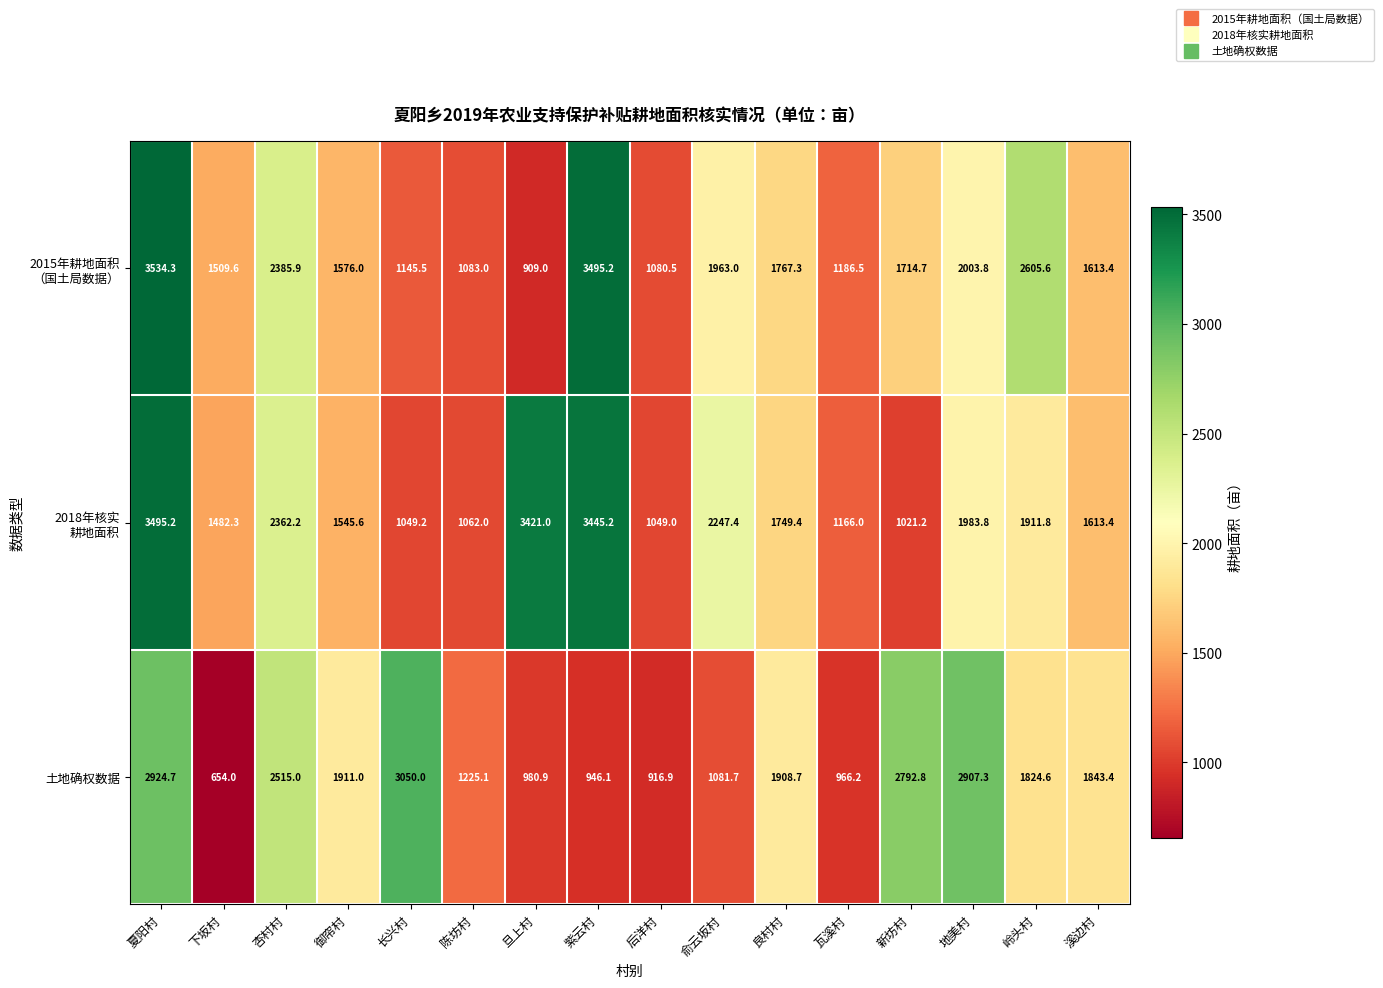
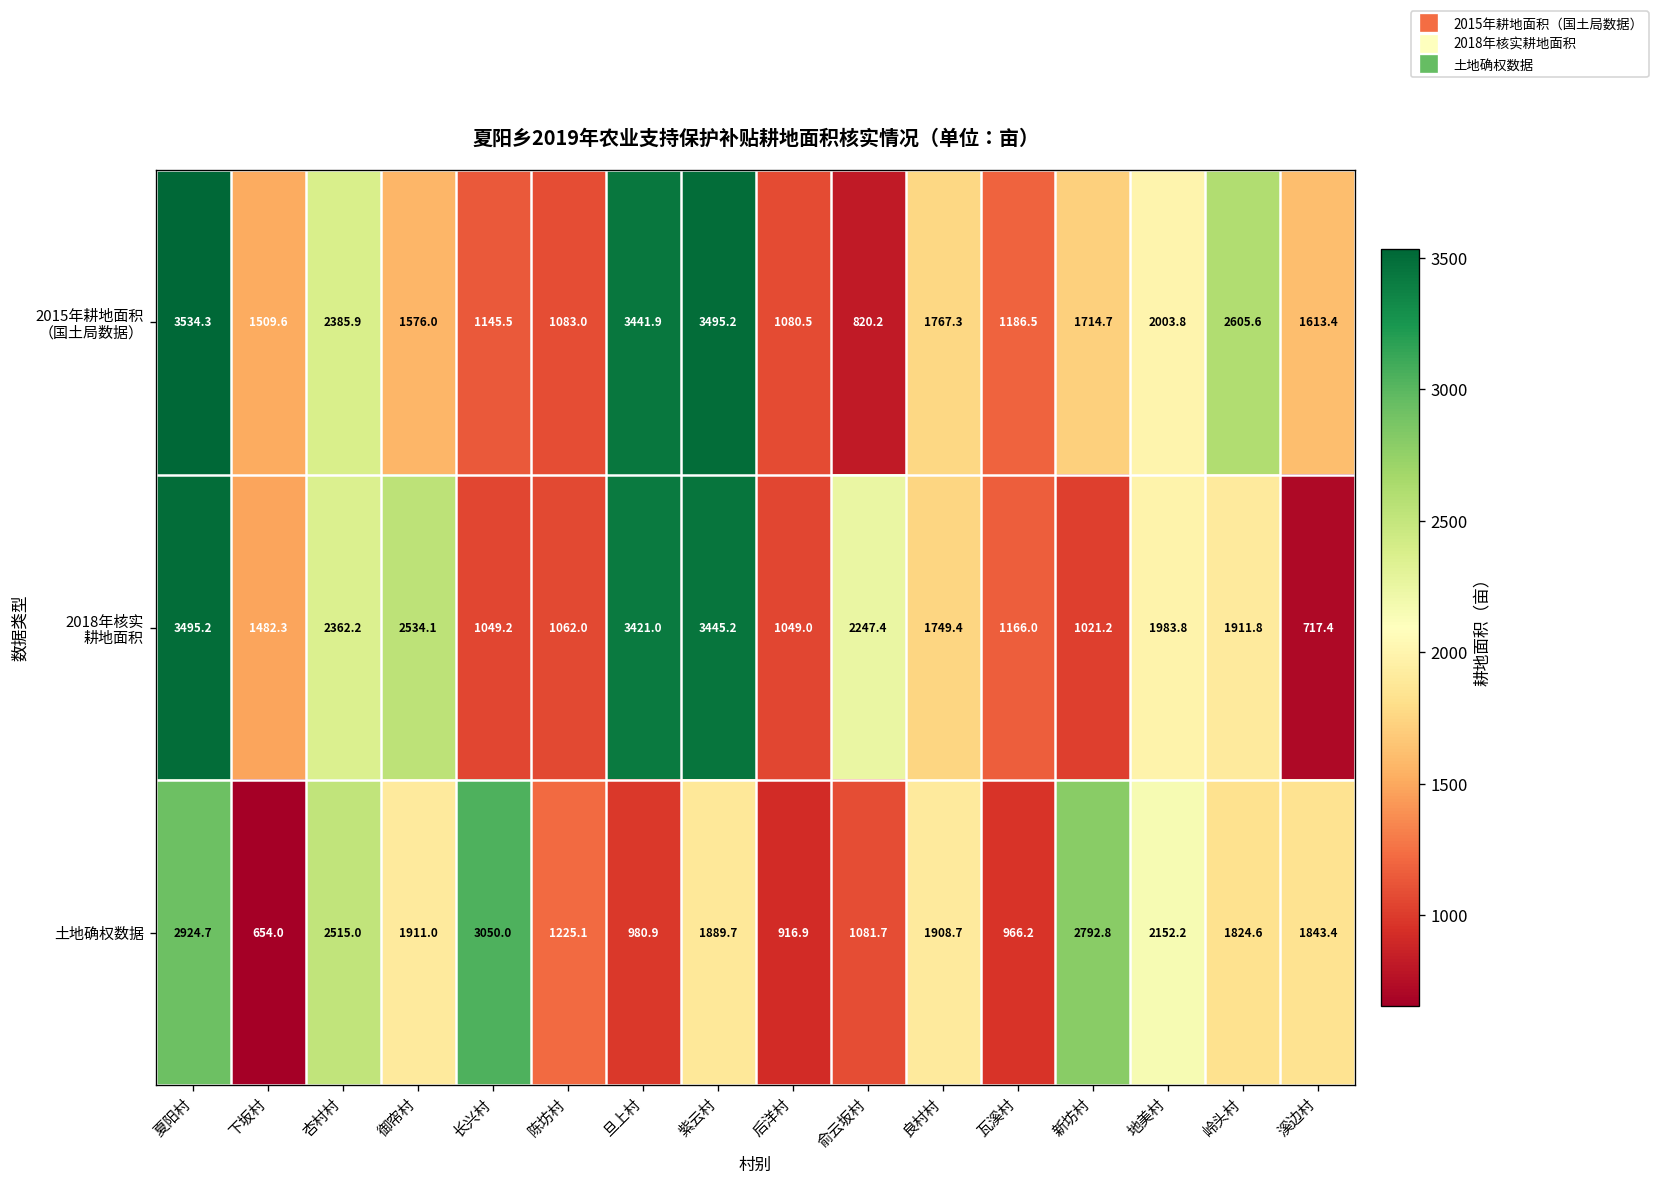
  {
    "2015年耕地面积 （国土局数据）": {
      "夏阳村": 3534.3,
      "下坂村": 1509.6,
      "杏村村": 2385.9,
      "御帘村": 1576.0,
      "长兴村": 1145.5,
      "陈坊村": 1083.0,
-     "旦上村": 909.0,
+     "旦上村": 3441.9,
      "紫云村": 3495.2,
      "后洋村": 1080.5,
-     "俞云坂村": 1963.0,
+     "俞云坂村": 820.2,
      "良村村": 1767.3,
      "瓦溪村": 1186.5,
      "新坊村": 1714.7,
      "地美村": 2003.8,
      "岭头村": 2605.6,
      "溪边村": 1613.4
    },
    "2018年核实 耕地面积": {
      "夏阳村": 3495.2,
      "下坂村": 1482.3,
      "杏村村": 2362.2,
-     "御帘村": 1545.6,
+     "御帘村": 2534.1,
      "长兴村": 1049.2,
      "陈坊村": 1062.0,
      "旦上村": 3421.0,
      "紫云村": 3445.2,
      "后洋村": 1049.0,
      "俞云坂村": 2247.4,
      "良村村": 1749.4,
      "瓦溪村": 1166.0,
      "新坊村": 1021.2,
      "地美村": 1983.8,
      "岭头村": 1911.8,
-     "溪边村": 1613.4
+     "溪边村": 717.4
    },
    "土地确权数据": {
      "夏阳村": 2924.7,
      "下坂村": 654.0,
      "杏村村": 2515.0,
      "御帘村": 1911.0,
      "长兴村": 3050.0,
      "陈坊村": 1225.1,
      "旦上村": 980.9,
-     "紫云村": 946.1,
+     "紫云村": 1889.7,
      "后洋村": 916.9,
      "俞云坂村": 1081.7,
      "良村村": 1908.7,
      "瓦溪村": 966.2,
      "新坊村": 2792.8,
-     "地美村": 2907.3,
+     "地美村": 2152.2,
      "岭头村": 1824.6,
      "溪边村": 1843.4
    }
  }
